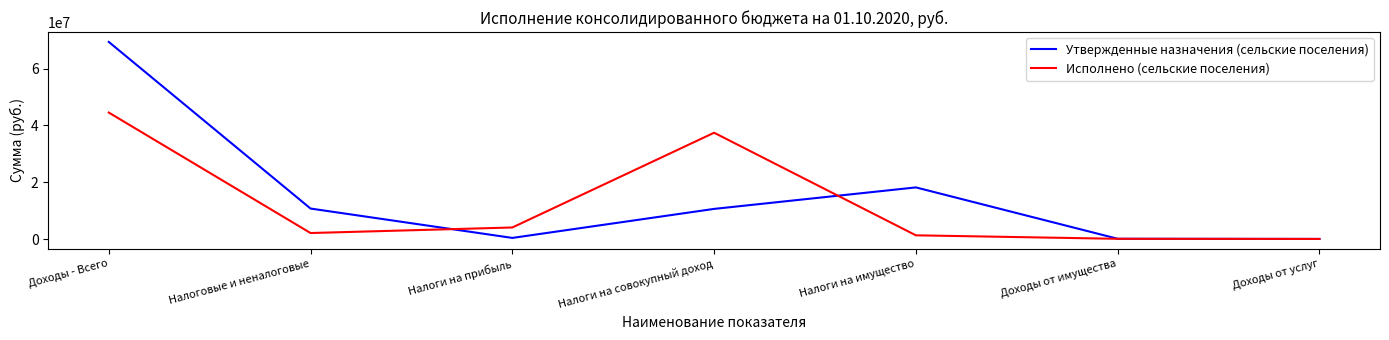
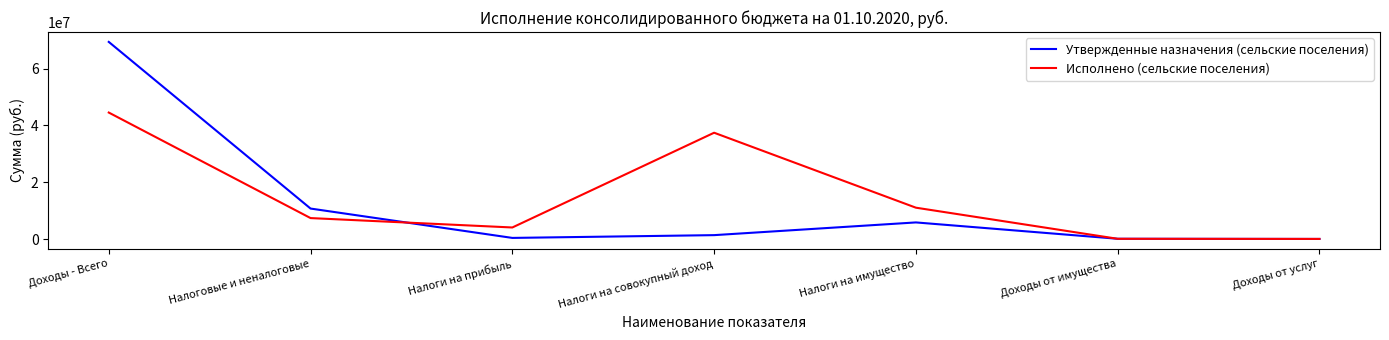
  {
    "Утвержденные назначения (сельские поселения)": {
      "Доходы - Всего": 69000000,
      "Налоговые и неналоговые": 11000000,
      "Налоги на прибыль": 0,
-     "Налоги на совокупный доход": 11000000,
-     "Налоги на имущество": 18000000
+     "Налоги на совокупный доход": 1000000,
+     "Налоги на имущество": 6000000
    },
    "Исполнено (сельские поселения)": {
      "Доходы - Всего": 45000000,
-     "Налоговые и неналоговые": 2000000,
+     "Налоговые и неналоговые": 7000000,
      "Налоги на прибыль": 4000000,
      "Налоги на совокупный доход": 37000000,
-     "Налоги на имущество": 1000000
+     "Налоги на имущество": 11000000
    }
  }
